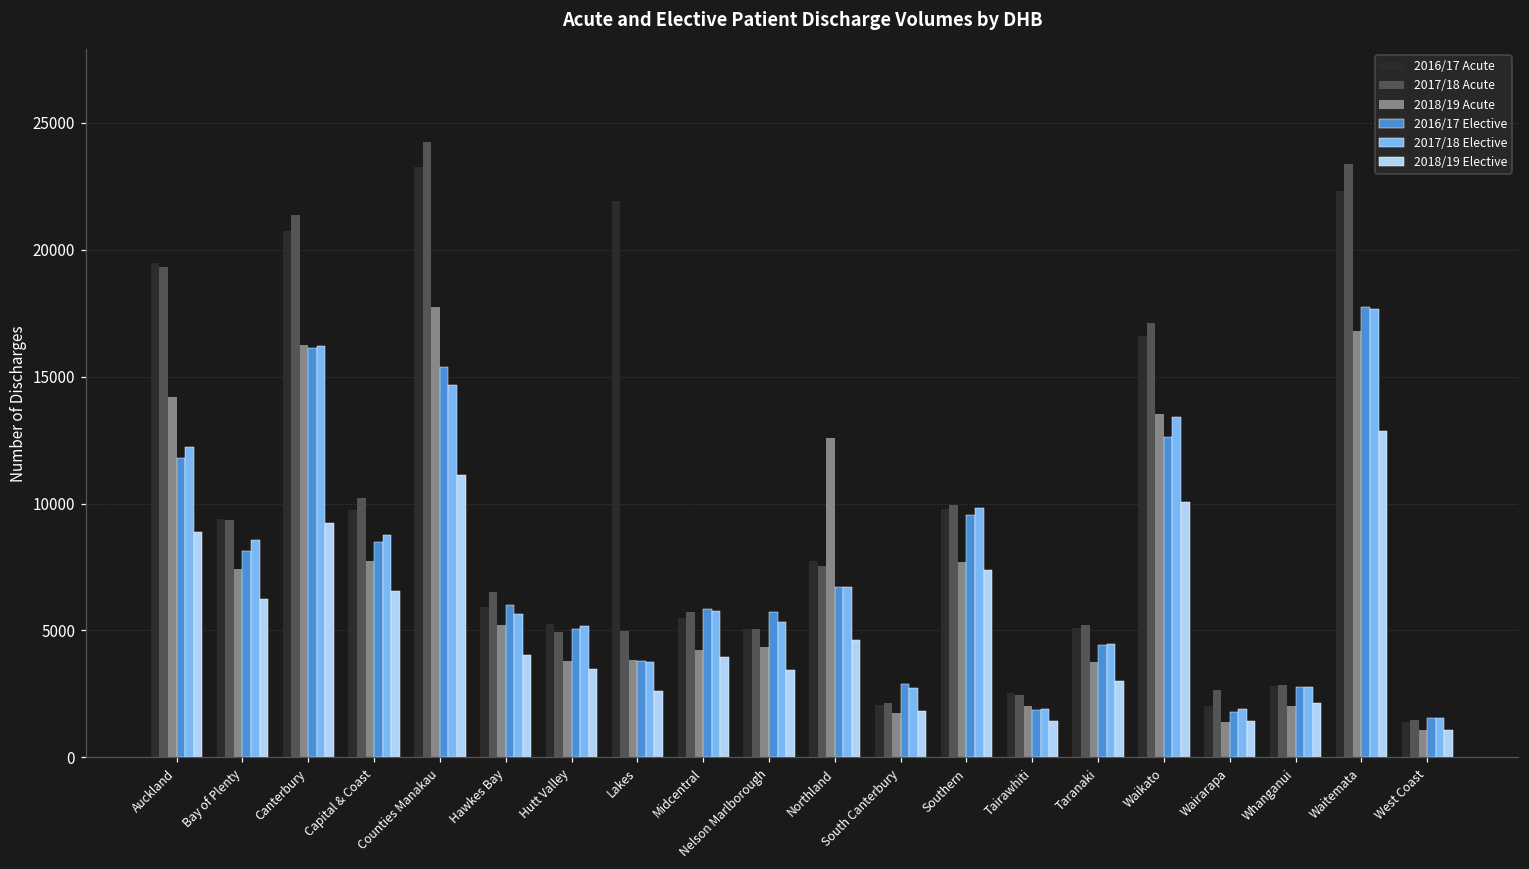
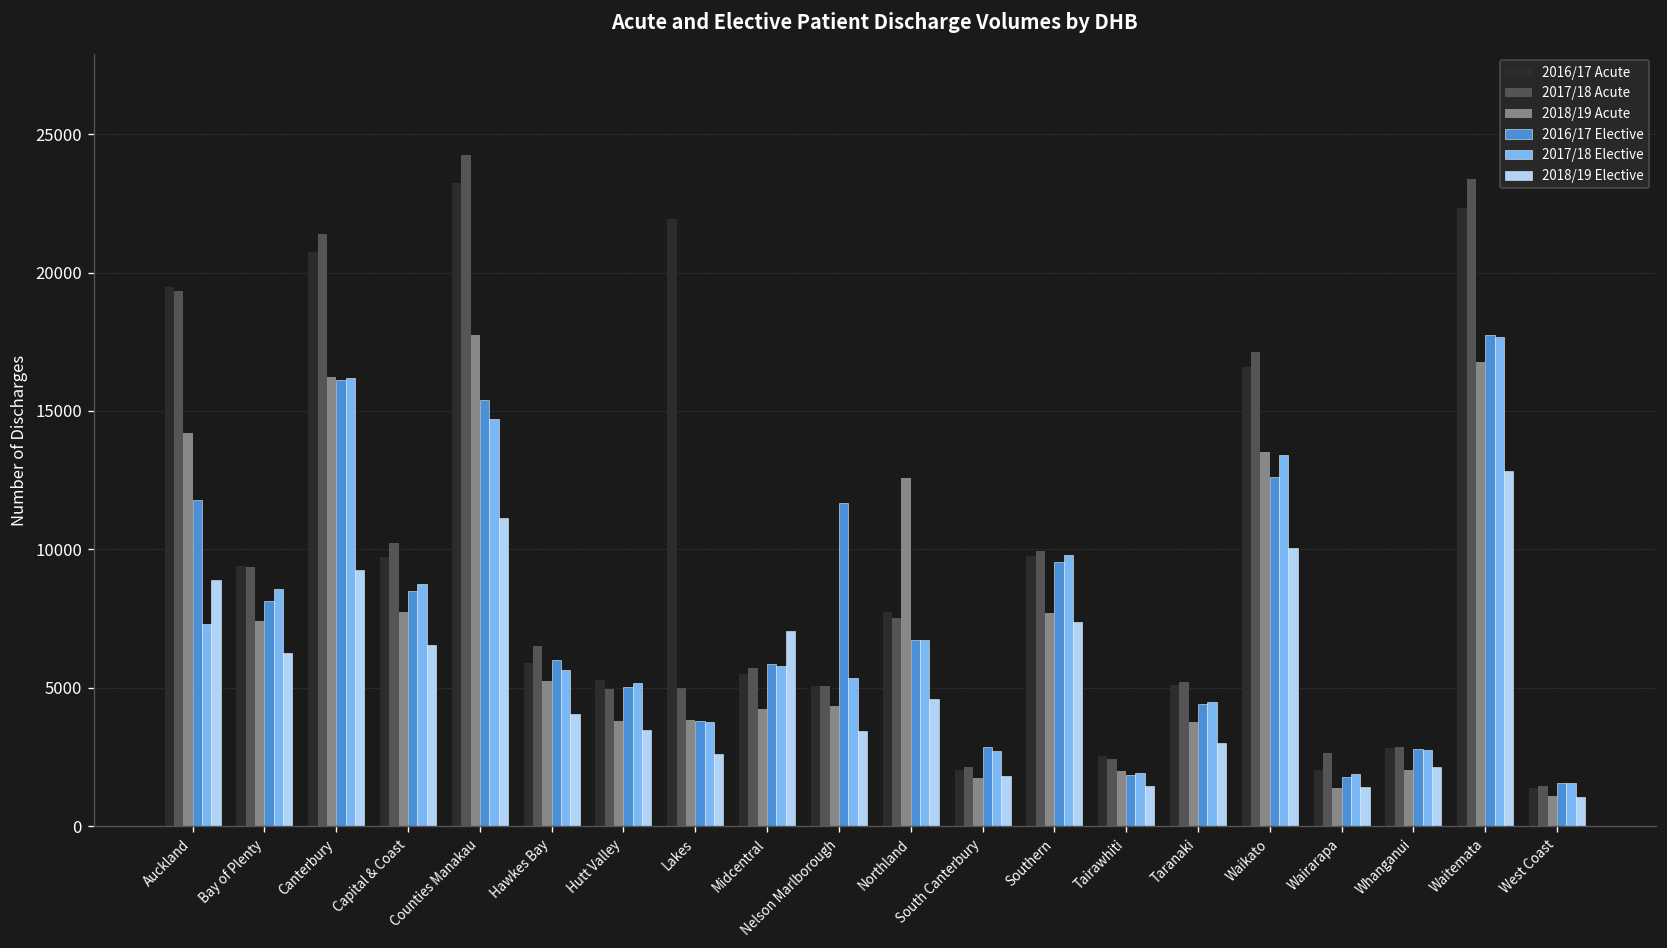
  {
    "2016/17 Acute": {
      "Auckland": 19500,
      "Bay of Plenty": 9400,
      "Canterbury": 20700,
      "Capital & Coast": 9700,
      "Counties Manakau": 23300,
      "Hawkes Bay": 5900,
      "Hutt Valley": 5300,
      "Lakes": 21900,
      "Midcentral": 5500,
      "Nelson Marlborough": 5100,
      "Northland": 7800,
      "South Canterbury": 2000,
      "Southern": 9800,
      "Tairawhiti": 2500,
      "Taranaki": 5100,
      "Waikato": 16600,
      "Wairarapa": 2000,
      "Whanganui": 2800,
      "Waitemata": 22300,
      "West Coast": 1400
    },
    "2017/18 Acute": {
      "Auckland": 19300,
      "Bay of Plenty": 9400,
      "Canterbury": 21400,
      "Capital & Coast": 10200,
      "Counties Manakau": 24300,
      "Hawkes Bay": 6500,
      "Hutt Valley": 4900,
      "Lakes": 5000,
      "Midcentral": 5700,
      "Nelson Marlborough": 5100,
      "Northland": 7500,
      "South Canterbury": 2100,
      "Southern": 9900,
      "Tairawhiti": 2400,
      "Taranaki": 5200,
      "Waikato": 17100,
      "Wairarapa": 2600,
      "Whanganui": 2800,
      "Waitemata": 23400,
      "West Coast": 1500
    },
    "2018/19 Acute": {
      "Auckland": 14200,
      "Bay of Plenty": 7400,
      "Canterbury": 16200,
      "Capital & Coast": 7700,
      "Counties Manakau": 17700,
      "Hawkes Bay": 5200,
      "Hutt Valley": 3800,
      "Lakes": 3800,
      "Midcentral": 4200,
      "Nelson Marlborough": 4400,
      "Northland": 12600,
      "South Canterbury": 1700,
      "Southern": 7700,
      "Tairawhiti": 2000,
      "Taranaki": 3800,
      "Waikato": 13500,
      "Wairarapa": 1400,
      "Whanganui": 2000,
      "Waitemata": 16800,
      "West Coast": 1100
    },
    "2016/17 Elective": {
      "Auckland": 11800,
      "Bay of Plenty": 8100,
      "Canterbury": 16100,
      "Capital & Coast": 8500,
      "Counties Manakau": 15400,
      "Hawkes Bay": 6000,
      "Hutt Valley": 5000,
      "Lakes": 3800,
      "Midcentral": 5900,
-     "Nelson Marlborough": 5700,
+     "Nelson Marlborough": 11700,
      "Northland": 6700,
      "South Canterbury": 2900,
      "Southern": 9500,
      "Tairawhiti": 1900,
      "Taranaki": 4400,
      "Waikato": 12600,
      "Wairarapa": 1800,
      "Whanganui": 2800,
      "Waitemata": 17700,
      "West Coast": 1600
    },
    "2017/18 Elective": {
-     "Auckland": 12200,
+     "Auckland": 7300,
      "Bay of Plenty": 8600,
      "Canterbury": 16200,
      "Capital & Coast": 8700,
      "Counties Manakau": 14700,
      "Hawkes Bay": 5700,
      "Hutt Valley": 5200,
      "Lakes": 3800,
      "Midcentral": 5800,
      "Nelson Marlborough": 5300,
      "Northland": 6700,
      "South Canterbury": 2700,
      "Southern": 9800,
      "Tairawhiti": 1900,
      "Taranaki": 4500,
      "Waikato": 13400,
      "Wairarapa": 1900,
      "Whanganui": 2800,
      "Waitemata": 17700,
      "West Coast": 1600
    },
    "2018/19 Elective": {
      "Auckland": 8900,
      "Bay of Plenty": 6300,
      "Canterbury": 9200,
      "Capital & Coast": 6600,
      "Counties Manakau": 11100,
      "Hawkes Bay": 4000,
      "Hutt Valley": 3500,
      "Lakes": 2600,
-     "Midcentral": 3900,
+     "Midcentral": 7100,
      "Nelson Marlborough": 3400,
      "Northland": 4600,
      "South Canterbury": 1800,
      "Southern": 7400,
      "Tairawhiti": 1400,
      "Taranaki": 3000,
      "Waikato": 10000,
      "Wairarapa": 1400,
      "Whanganui": 2100,
      "Waitemata": 12800,
      "West Coast": 1100
    }
  }
